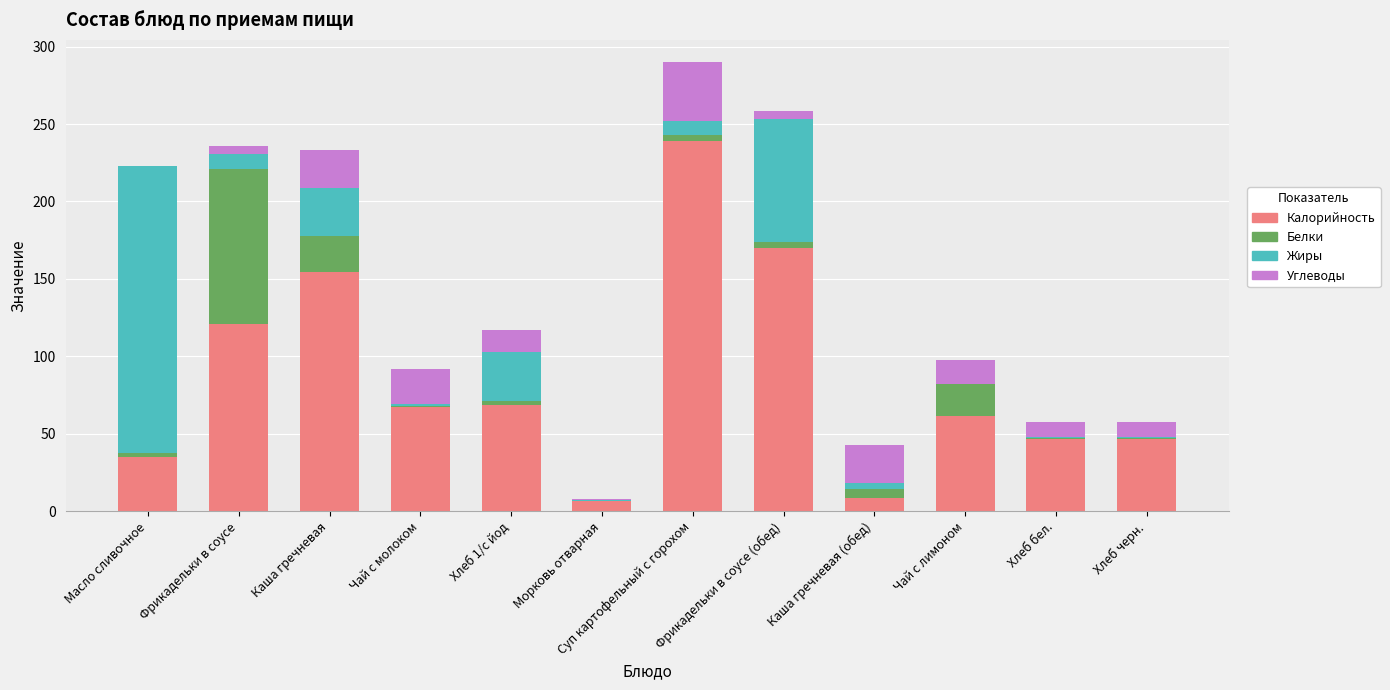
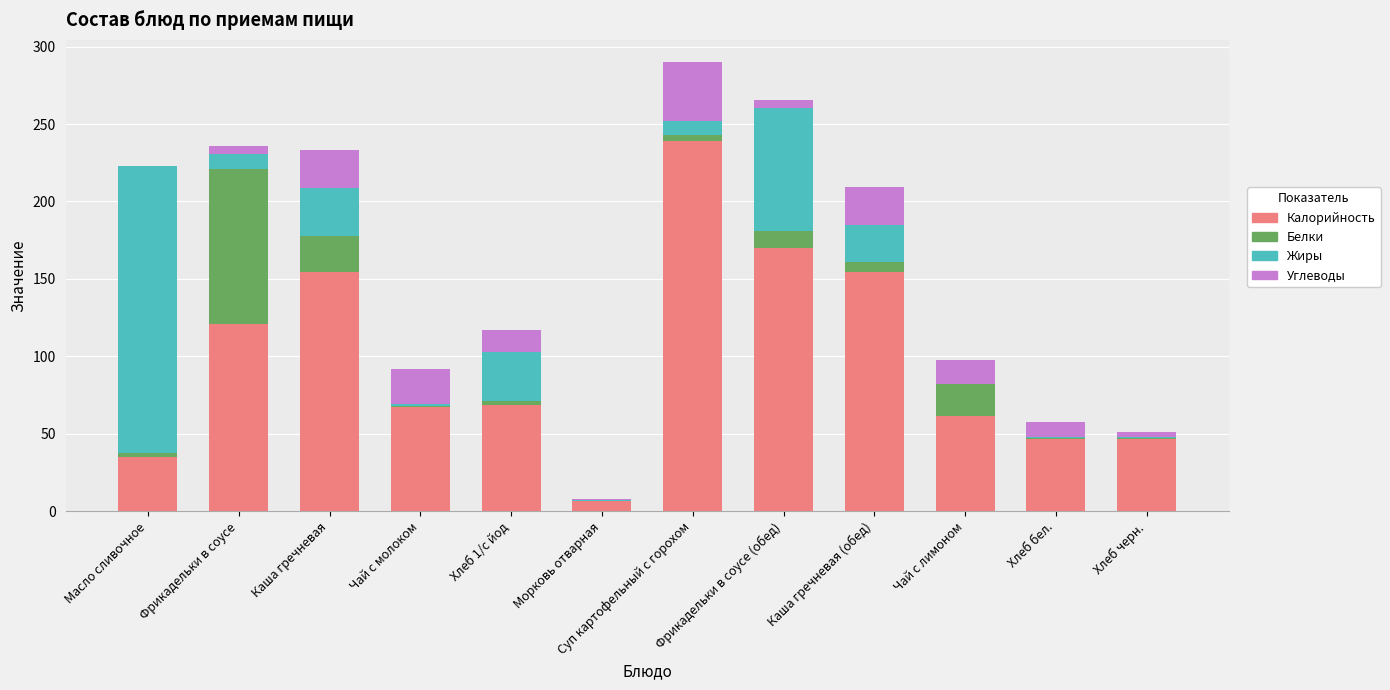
  {
    "Калорийность": {
      "Масло сливочное": 35,
      "Фрикадельки в соусе": 121,
      "Каша гречневая": 155,
      "Чай с молоком": 67,
      "Хлеб 1/с йод": 68,
      "Морковь отварная": 7,
      "Суп картофельный с горохом": 239,
      "Фрикадельки в соусе (обед)": 170,
-     "Каша гречневая (обед)": 8,
+     "Каша гречневая (обед)": 155,
      "Чай с лимоном": 62,
      "Хлеб бел.": 46,
      "Хлеб черн.": 46
    },
    "Белки": {
      "Масло сливочное": 3,
      "Фрикадельки в соусе": 100,
      "Каша гречневая": 23,
      "Хлеб 1/с йод": 3,
      "Суп картофельный с горохом": 4,
-     "Фрикадельки в соусе (обед)": 4,
+     "Фрикадельки в соусе (обед)": 11,
      "Каша гречневая (обед)": 6,
      "Чай с лимоном": 21
    },
    "Жиры": {
      "Масло сливочное": 185,
      "Фрикадельки в соусе": 10,
      "Каша гречневая": 31,
      "Хлеб 1/с йод": 32,
      "Суп картофельный с горохом": 9,
      "Фрикадельки в соусе (обед)": 79,
-     "Каша гречневая (обед)": 4
+     "Каша гречневая (обед)": 24
    },
    "Углеводы": {
      "Масло сливочное": 0,
      "Фрикадельки в соусе": 5,
      "Каша гречневая": 25,
      "Чай с молоком": 23,
      "Хлеб 1/с йод": 14,
      "Суп картофельный с горохом": 38,
      "Фрикадельки в соусе (обед)": 5,
      "Каша гречневая (обед)": 25,
      "Чай с лимоном": 15,
      "Хлеб бел.": 10,
-     "Хлеб черн.": 10
+     "Хлеб черн.": 3
    }
  }
